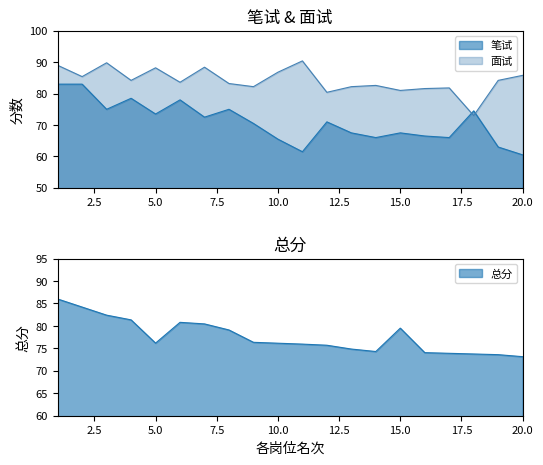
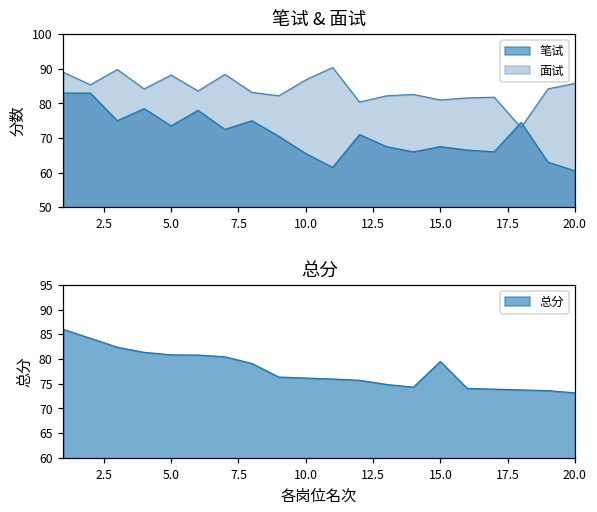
  {
    "总分": {
-     "5.0": 76,
+     "5.0": 81,
      "10.0": 76,
      "15.0": 80,
      "20.0": 73
    }
  }
